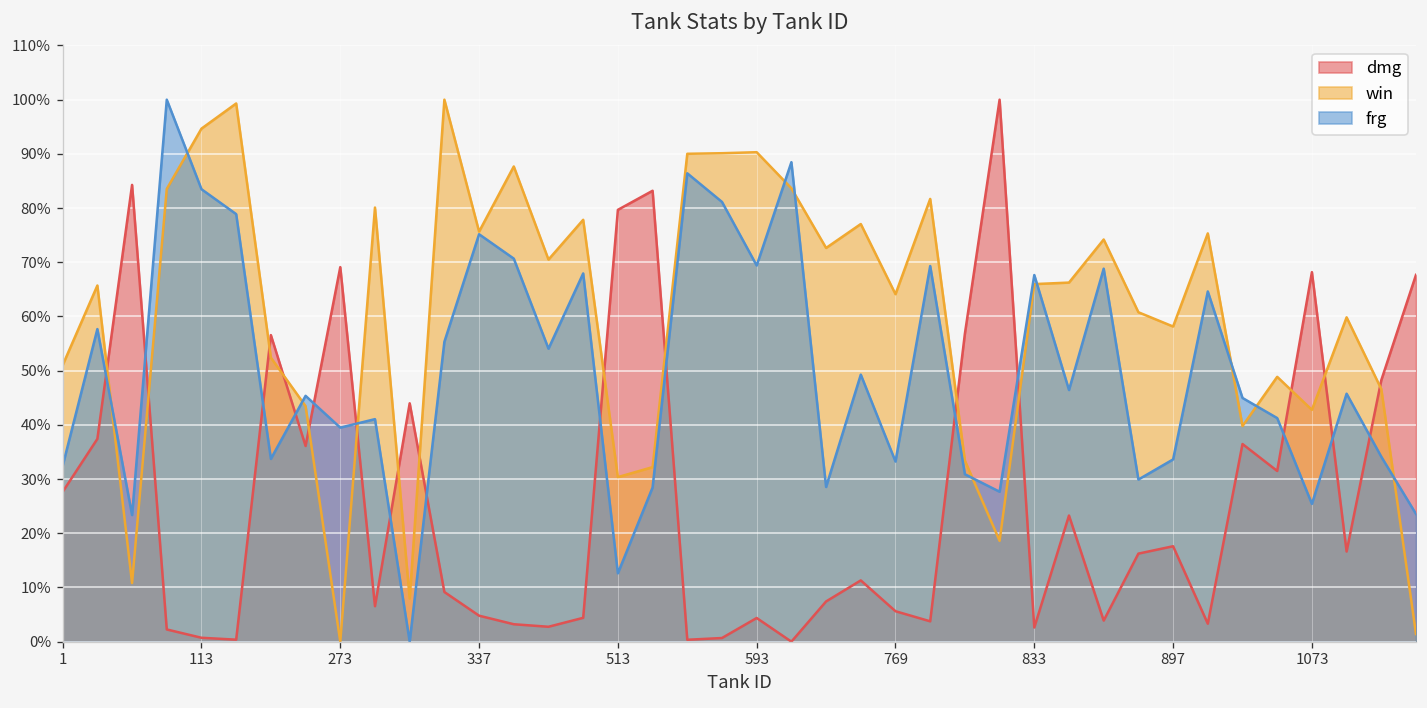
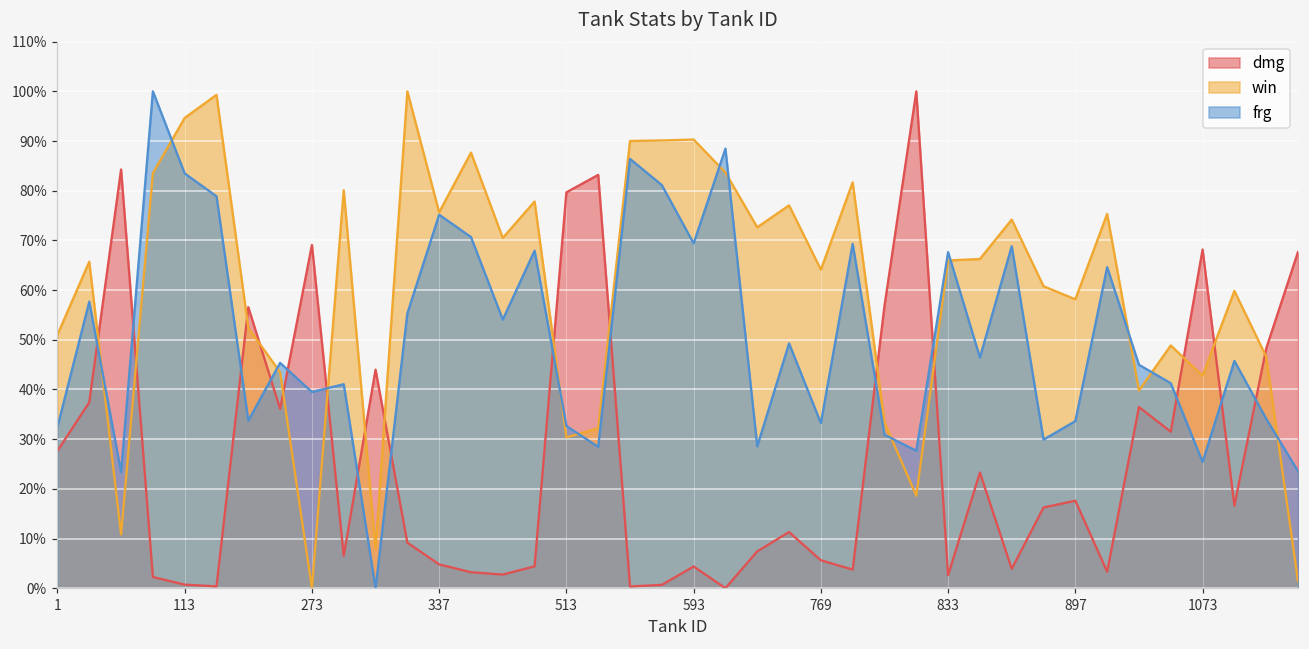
  {
    "dmg": {
      "113": "1%",
      "273": "69%",
      "337": "5%",
      "513": "80%",
      "593": "4%",
      "769": "6%",
      "833": "3%",
      "897": "18%",
      "1073": "68%"
    },
    "win": {
      "113": "95%",
      "273": "0%",
      "513": "30%",
      "593": "90%",
      "769": "64%",
      "833": "66%",
      "897": "58%",
      "1073": "43%"
    },
    "frg": {
      "113": "83%",
      "273": "39%",
-     "513": "13%",
+     "513": "33%",
      "593": "69%",
      "769": "33%",
      "833": "68%",
      "897": "34%",
      "1073": "25%"
    }
  }
